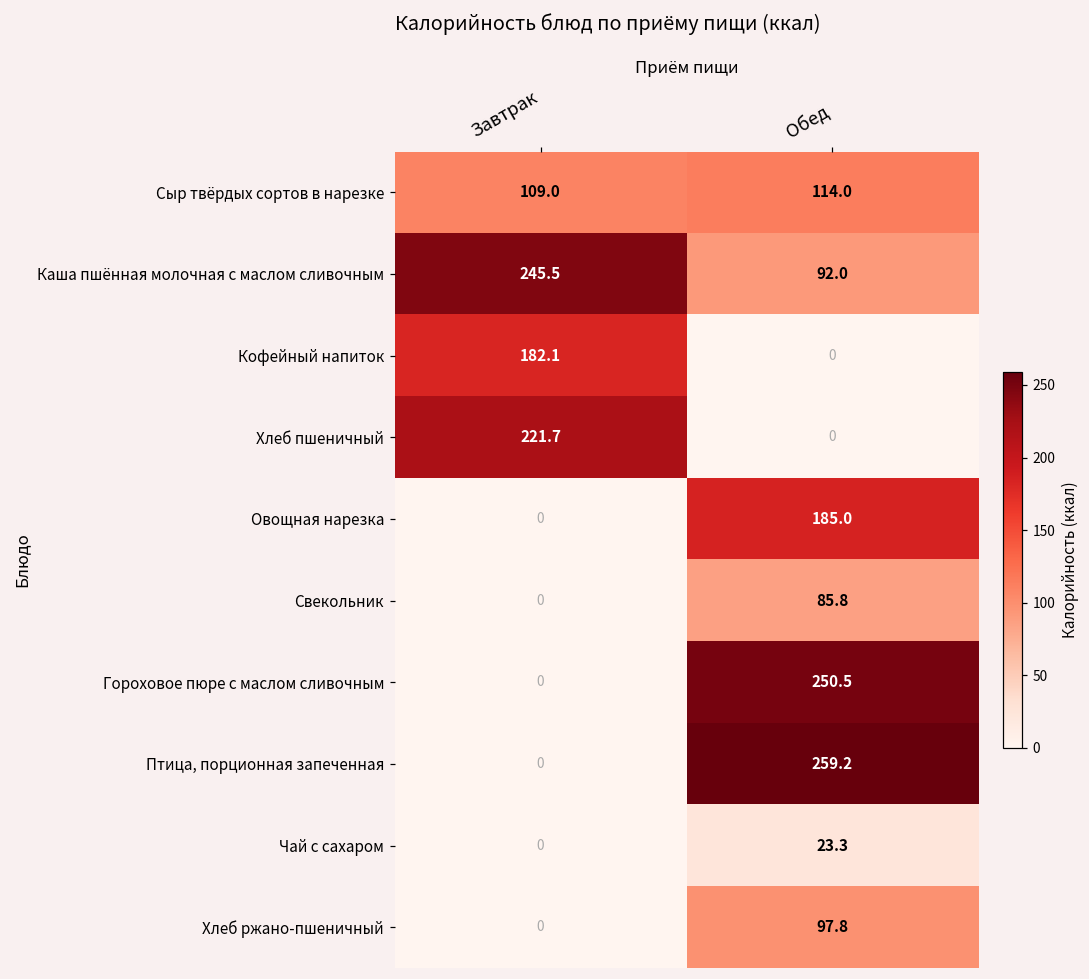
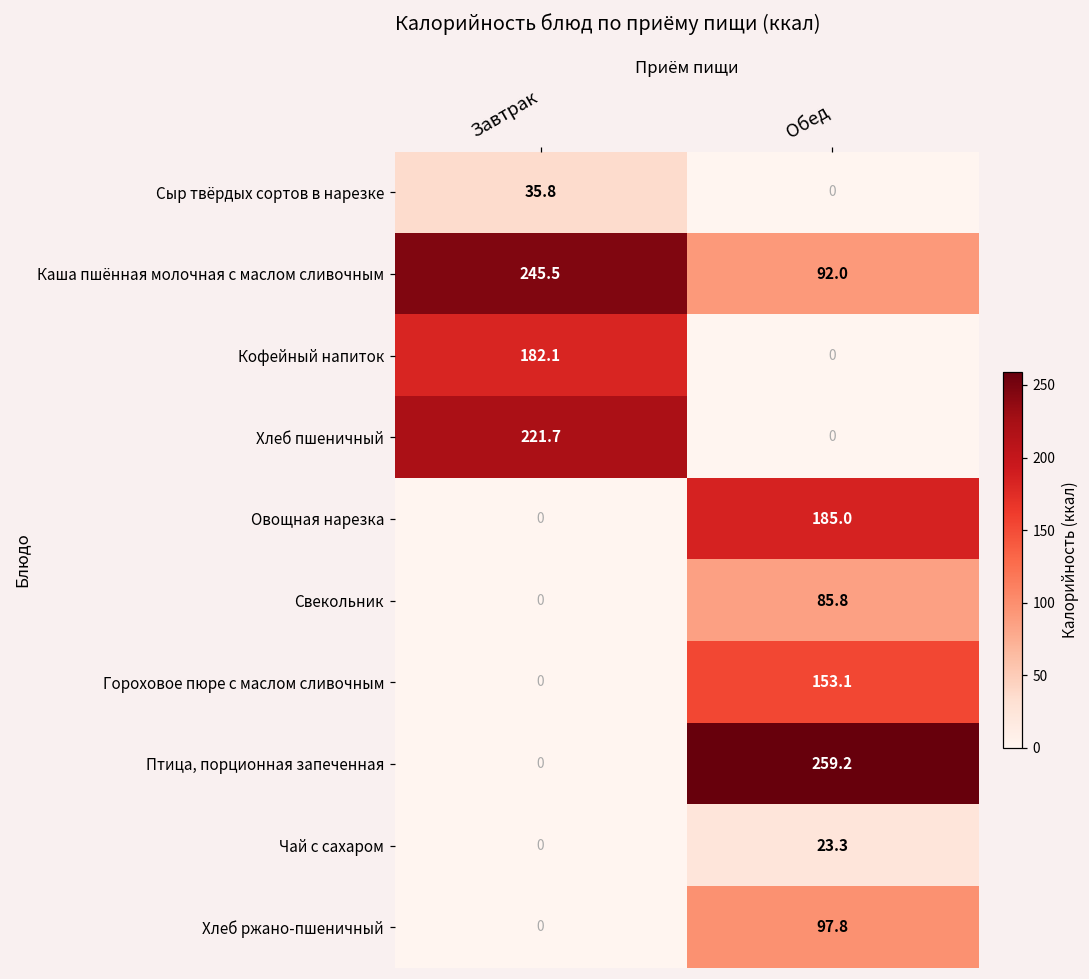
  {
    "Сыр твёрдых сортов в нарезке": {
-     "Завтрак": 109.0,
-     "Обед": 114.0
+     "Завтрак": 35.8,
+     "Обед": 0
    },
    "Каша пшённая молочная с маслом сливочным": {
      "Завтрак": 245.5,
      "Обед": 92.0
    },
    "Кофейный напиток": {
      "Завтрак": 182.1,
      "Обед": 0
    },
    "Хлеб пшеничный": {
      "Завтрак": 221.7,
      "Обед": 0
    },
    "Овощная нарезка": {
      "Завтрак": 0,
      "Обед": 185.0
    },
    "Свекольник": {
      "Завтрак": 0,
      "Обед": 85.8
    },
    "Гороховое пюре с маслом сливочным": {
      "Завтрак": 0,
-     "Обед": 250.5
+     "Обед": 153.1
    },
    "Птица, порционная запеченная": {
      "Завтрак": 0,
      "Обед": 259.2
    },
    "Чай с сахаром": {
      "Завтрак": 0,
      "Обед": 23.3
    },
    "Хлеб ржано-пшеничный": {
      "Завтрак": 0,
      "Обед": 97.8
    }
  }
